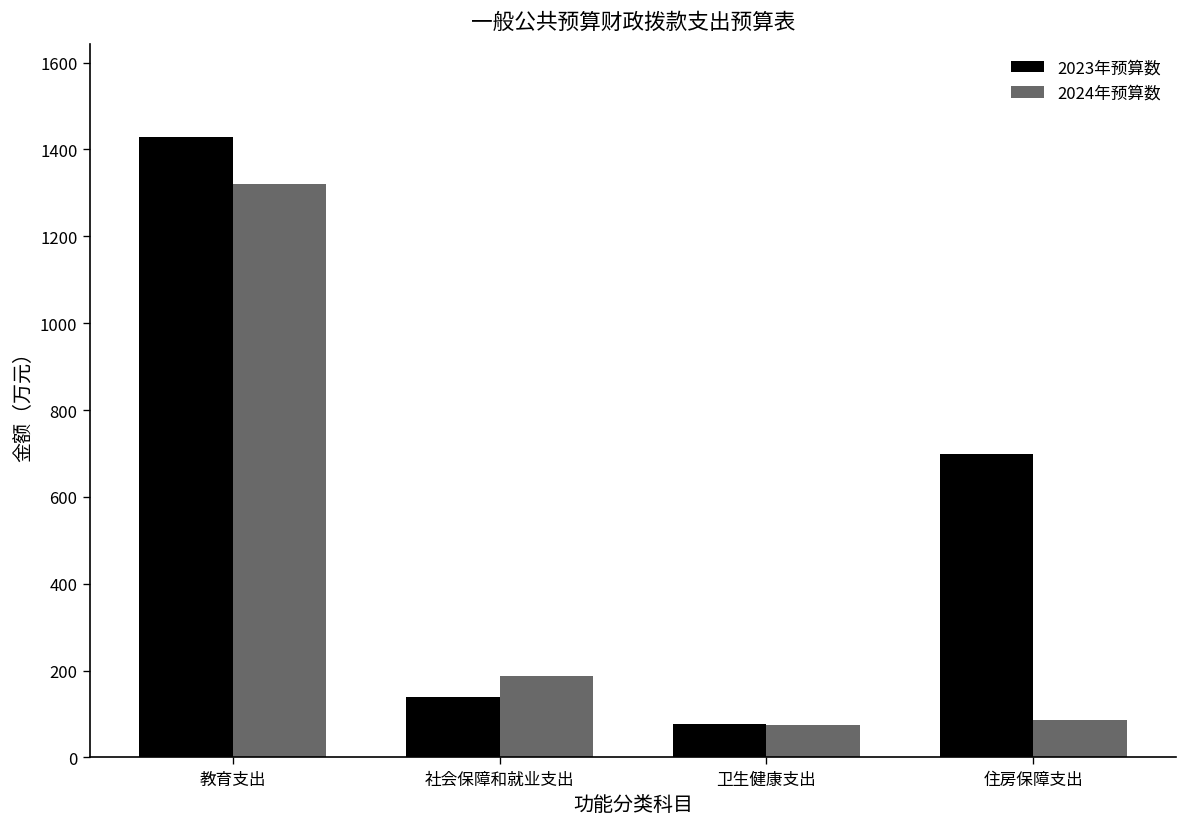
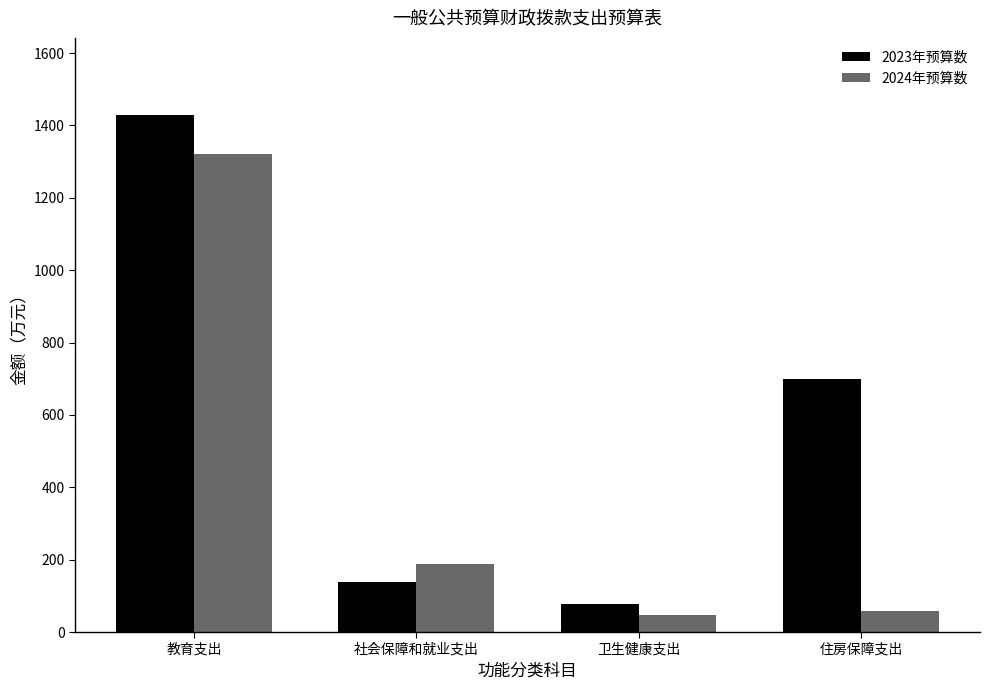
  {
    "2023年预算数": {
      "教育支出": 1430,
      "社会保障和就业支出": 140,
      "卫生健康支出": 80,
      "住房保障支出": 700
    },
    "2024年预算数": {
      "教育支出": 1320,
      "社会保障和就业支出": 190,
-     "卫生健康支出": 70,
-     "住房保障支出": 90
+     "卫生健康支出": 50,
+     "住房保障支出": 60
    }
  }
